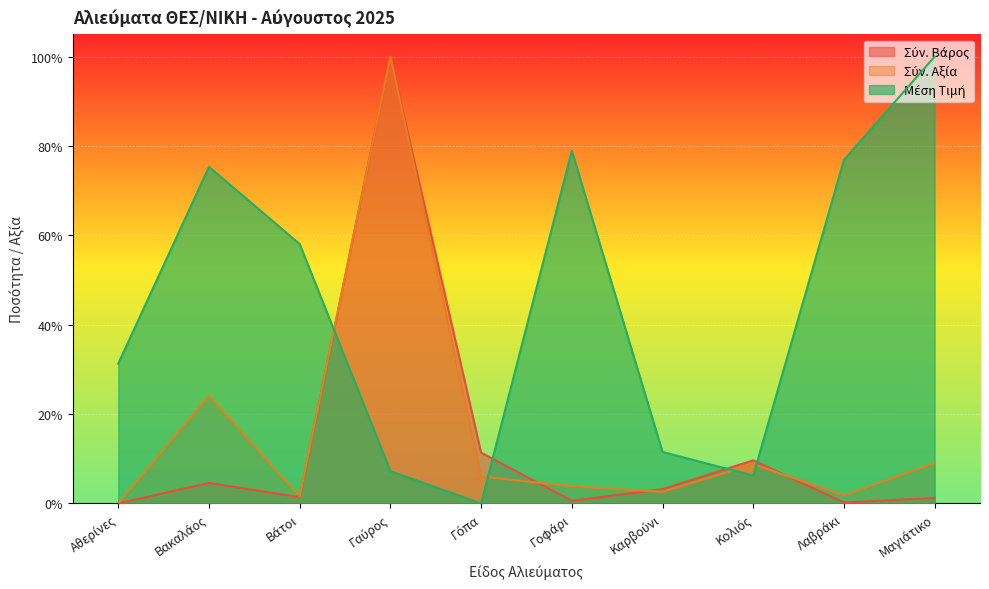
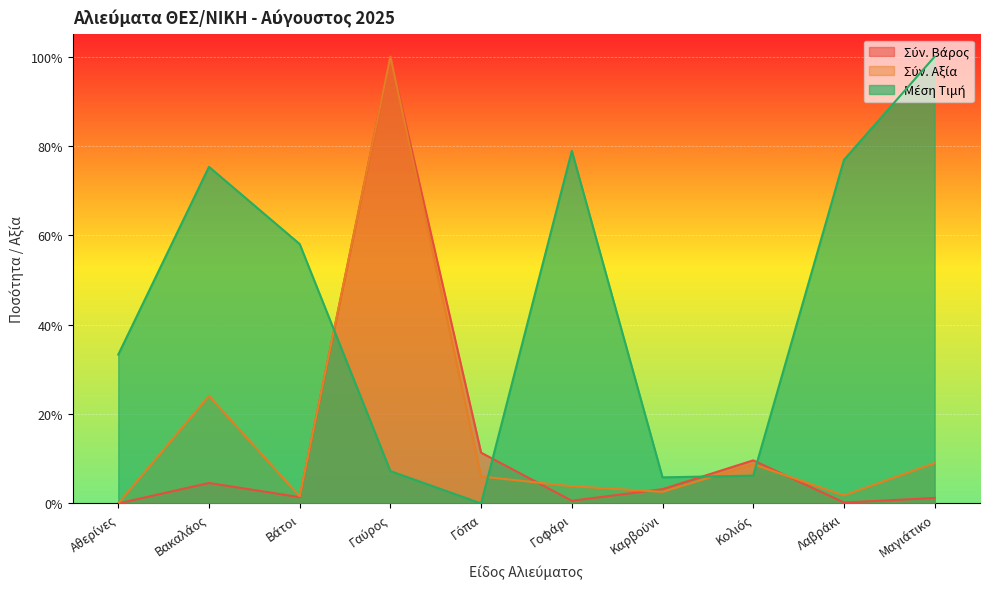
  {
    "Μέση Τιμή": {
-     "Αθερίνες": "31%",
+     "Αθερίνες": "33%",
      "Βακαλάος": "75%",
      "Βάτοι": "58%",
      "Γαύρος": "7%",
      "Γόπα": "0%",
      "Γοφάρι": "79%",
-     "Καρβούνι": "12%",
+     "Καρβούνι": "6%",
      "Κολιός": "6%",
      "Λαβράκι": "77%"
    }
  }
